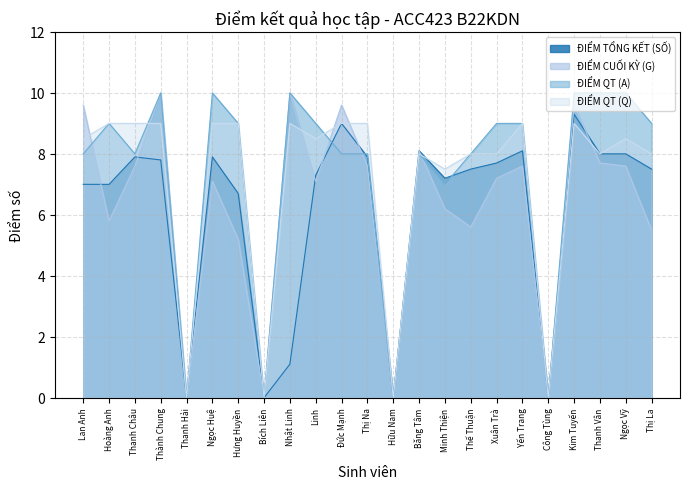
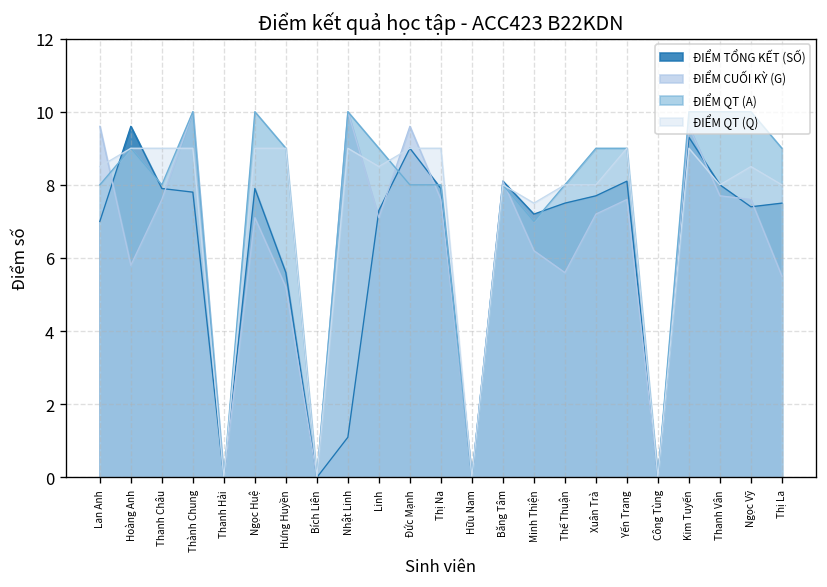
  {
    "ĐIỂM TỔNG KẾT (SỐ)": {
      "Lan Anh": 7.0,
-     "Hoàng Anh": 7.0,
+     "Hoàng Anh": 9.6,
      "Thanh Châu": 7.9,
      "Thành Chung": 7.8,
      "Ngọc Huệ": 7.9,
-     "Hưng Huyền": 6.7,
+     "Hưng Huyền": 5.6,
      "Nhật Linh": 1.1,
      "Linh": 7.3,
      "Thị Na": 7.9,
      "Minh Thiện": 7.2,
      "Thế Thuận": 7.5,
      "Xuân Trà": 7.7,
      "Yến Trang": 8.1,
      "Kim Tuyến": 9.3,
-     "Ngọc Vỹ": 8.0,
+     "Ngọc Vỹ": 7.4,
      "Thị La": 7.5
    }
  }
